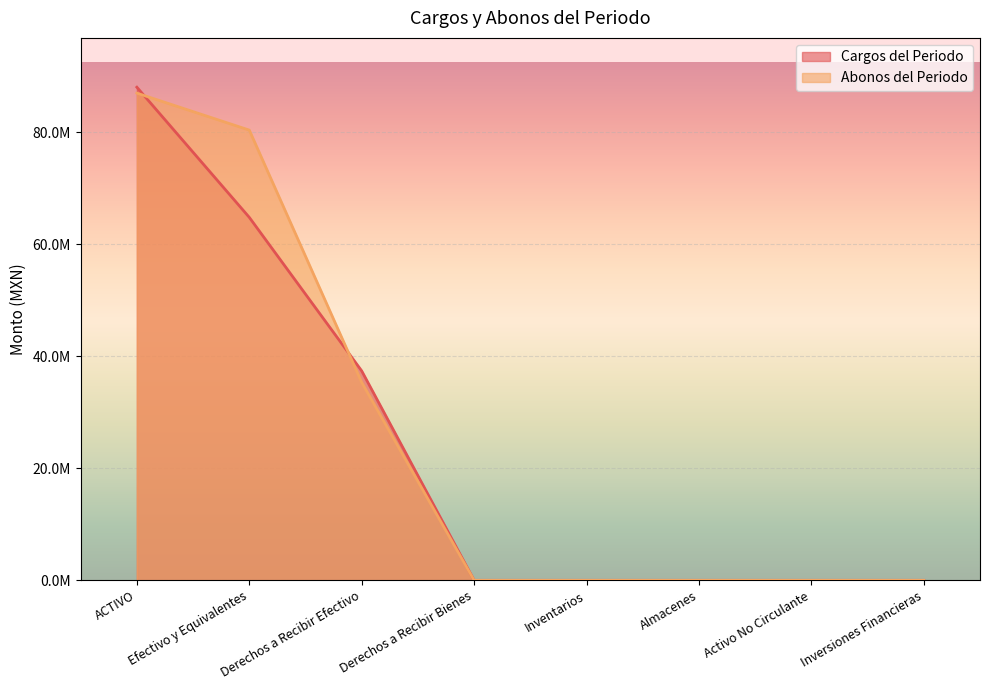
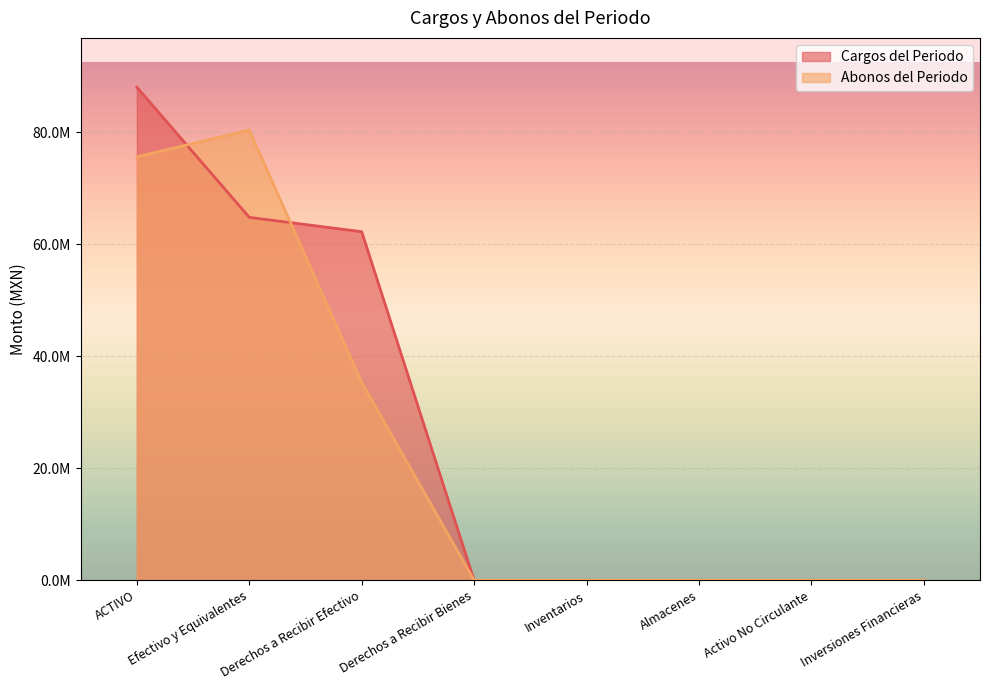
  {
    "Cargos del Periodo": {
      "ACTIVO": 88000000,
      "Efectivo y Equivalentes": 65000000,
-     "Derechos a Recibir Efectivo": 37000000
+     "Derechos a Recibir Efectivo": 62000000
    },
    "Abonos del Periodo": {
-     "ACTIVO": 87000000,
+     "ACTIVO": 76000000,
      "Efectivo y Equivalentes": 80000000,
      "Derechos a Recibir Efectivo": 35000000
    }
  }
